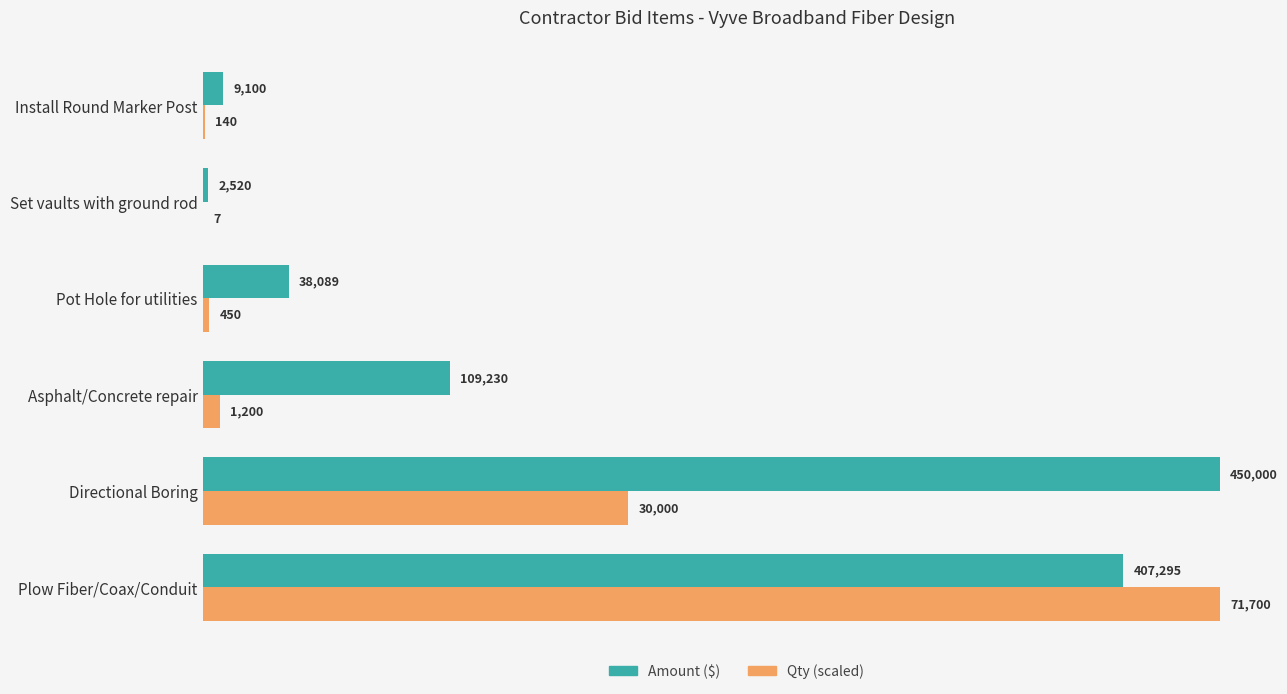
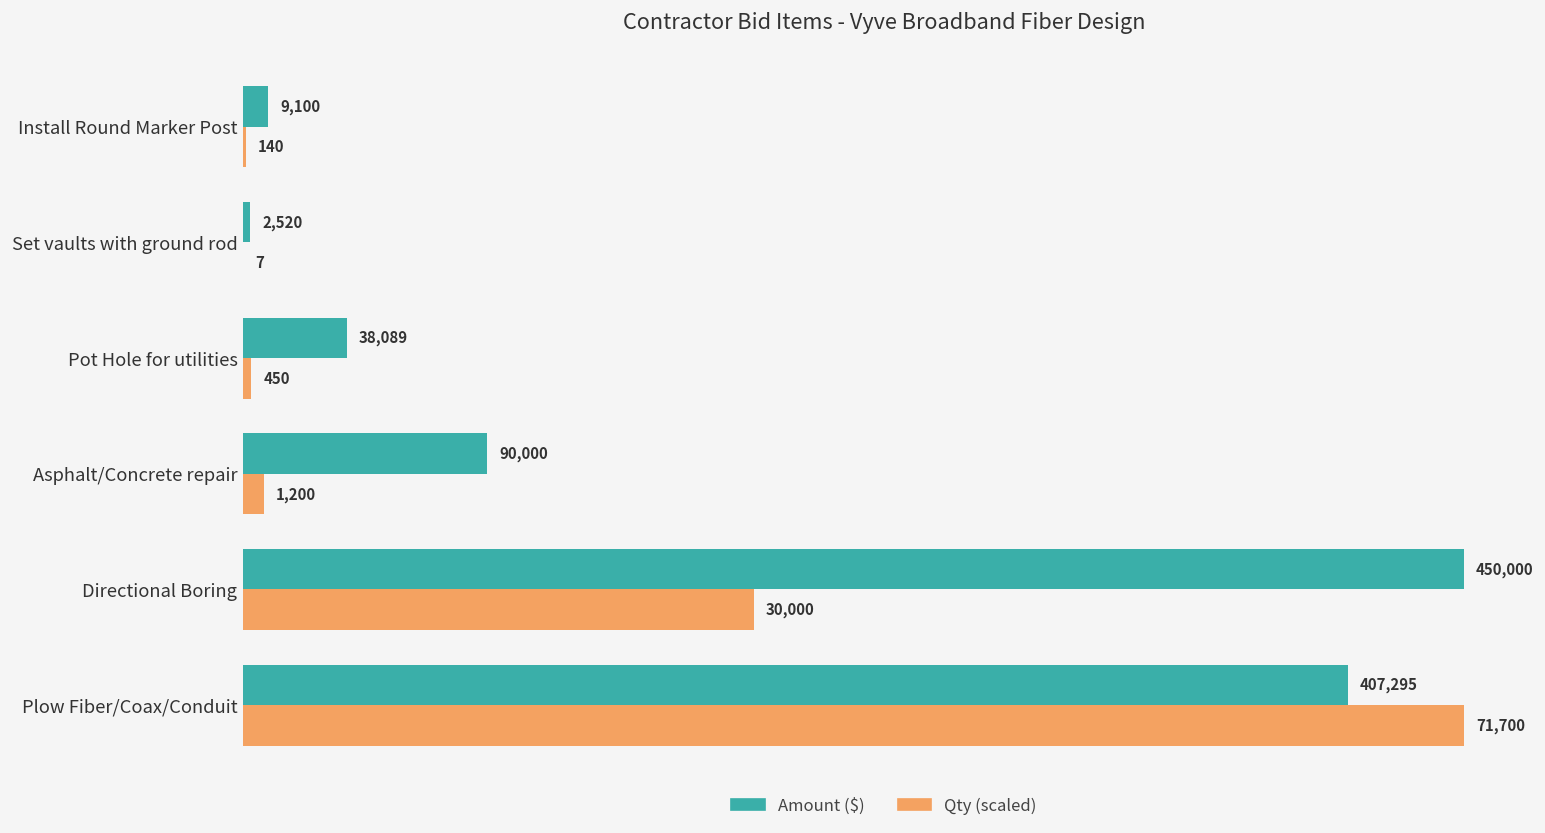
  {
    "Amount ($)": {
      "Install Round Marker Post": "9,100",
      "Set vaults with ground rod": "2,520",
      "Pot Hole for utilities": "38,089",
-     "Asphalt/Concrete repair": "109,230",
+     "Asphalt/Concrete repair": "90,000",
      "Directional Boring": "450,000",
      "Plow Fiber/Coax/Conduit": "407,295"
    }
  }
